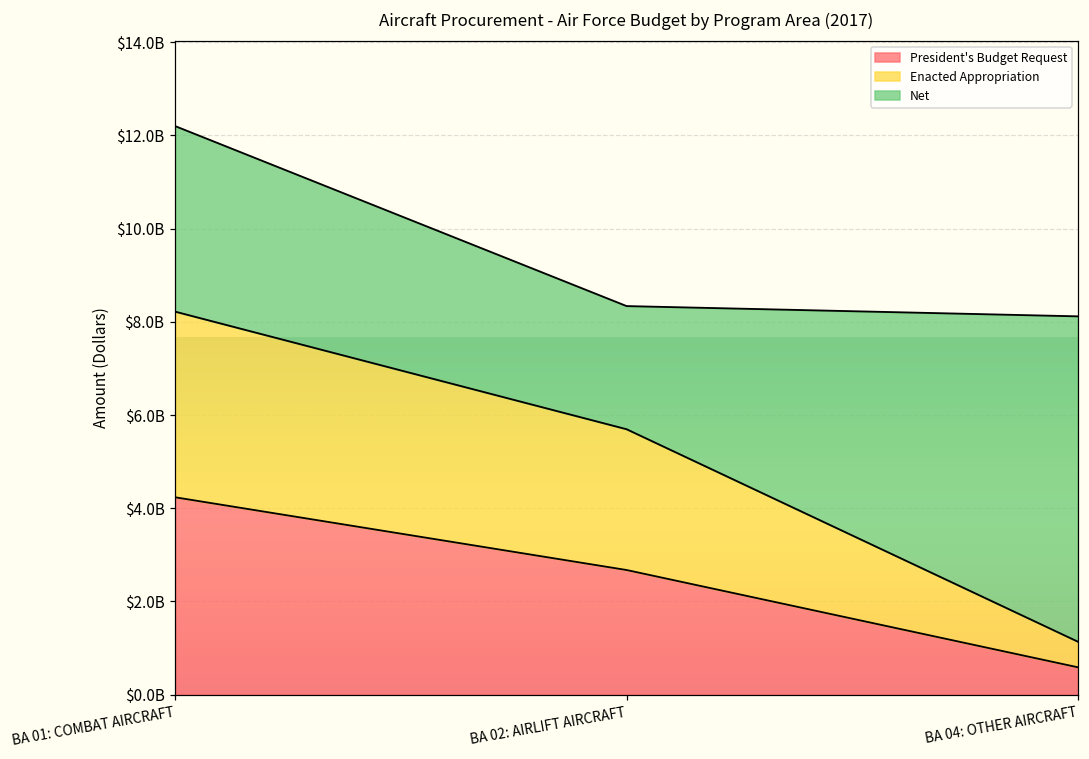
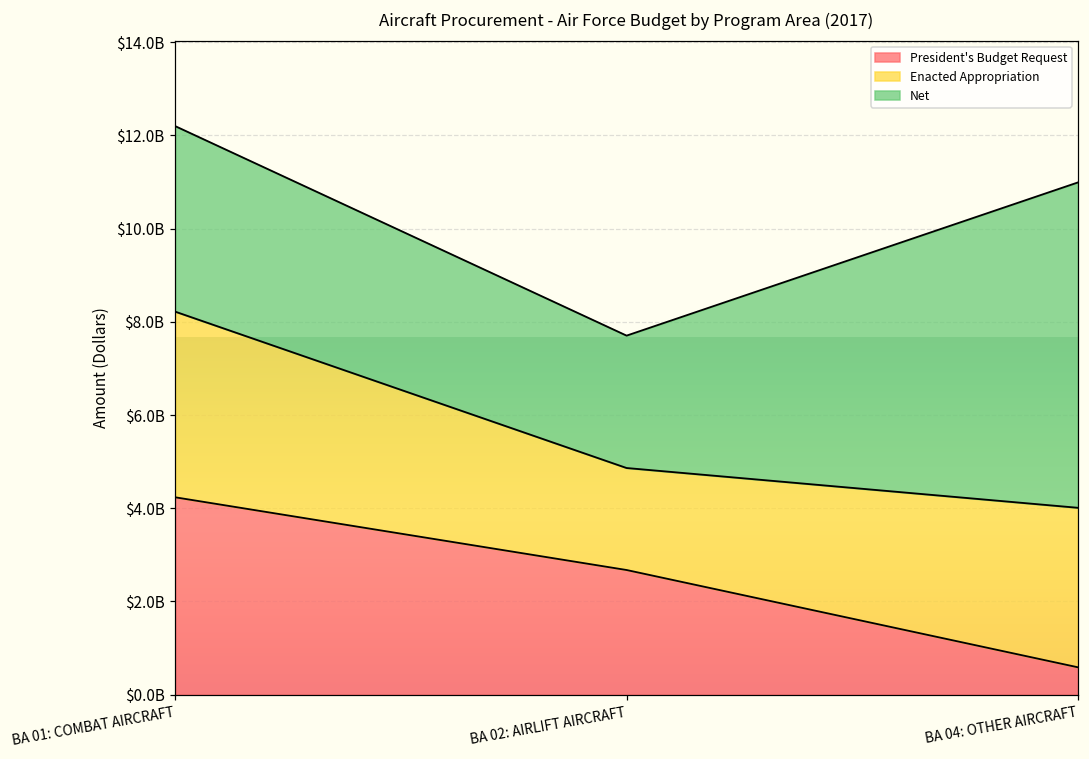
  {
    "President's Budget Request": {
      "BA 01: COMBAT AIRCRAFT": "$4200000000",
      "BA 02: AIRLIFT AIRCRAFT": "$2700000000",
      "BA 04: OTHER AIRCRAFT": "$600000000"
    },
    "Enacted Appropriation": {
      "BA 01: COMBAT AIRCRAFT": "$4000000000",
-     "BA 02: AIRLIFT AIRCRAFT": "$3000000000",
-     "BA 04: OTHER AIRCRAFT": "$500000000"
+     "BA 02: AIRLIFT AIRCRAFT": "$2200000000",
+     "BA 04: OTHER AIRCRAFT": "$3400000000"
    },
    "Net": {
      "BA 01: COMBAT AIRCRAFT": "$4000000000",
-     "BA 02: AIRLIFT AIRCRAFT": "$2600000000",
+     "BA 02: AIRLIFT AIRCRAFT": "$2800000000",
      "BA 04: OTHER AIRCRAFT": "$7000000000"
    }
  }
